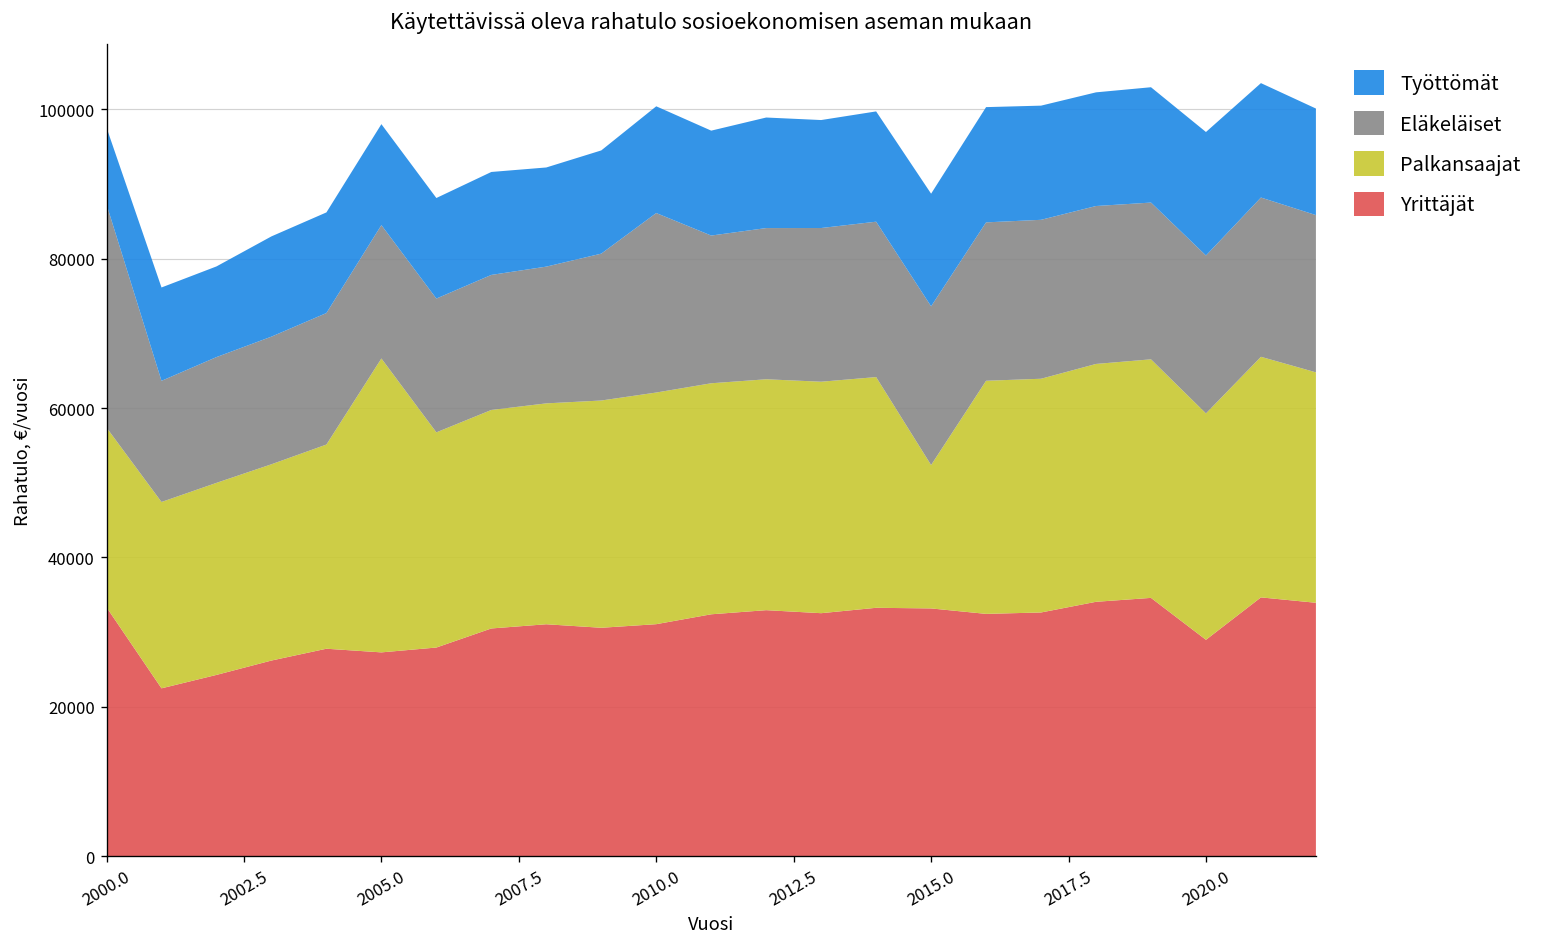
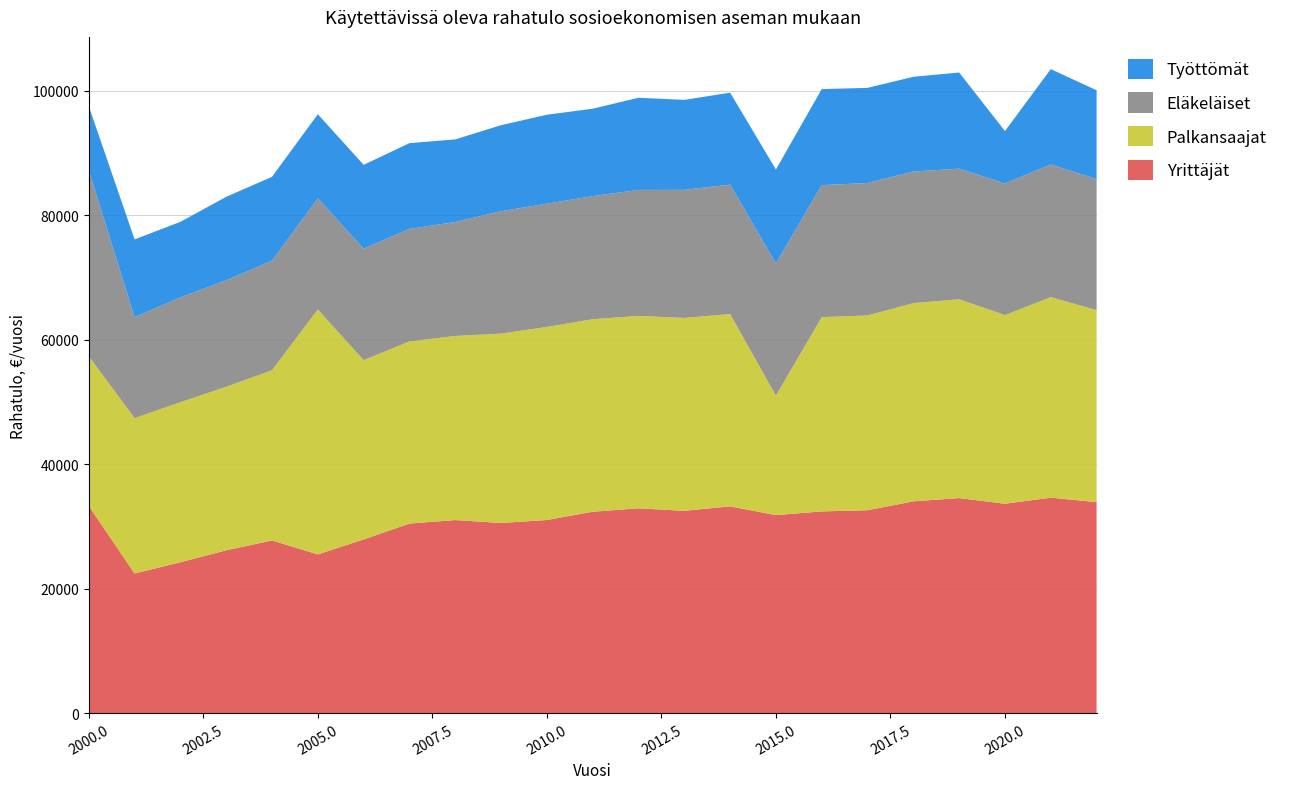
  {
    "Yrittäjät": {
      "2000.0": 33000,
-     "2005.0": 27000,
+     "2005.0": 26000,
      "2010.0": 31000,
-     "2015.0": 33000,
-     "2020.0": 29000
+     "2015.0": 32000,
+     "2020.0": 34000
    },
    "Palkansaajat": {
      "2000.0": 24000,
      "2005.0": 39000,
      "2010.0": 31000,
      "2015.0": 19000,
      "2020.0": 30000
    },
    "Eläkeläiset": {
      "2000.0": 30000,
      "2005.0": 18000,
-     "2010.0": 24000,
+     "2010.0": 20000,
      "2015.0": 21000,
      "2020.0": 21000
    },
    "Työttömät": {
      "2000.0": 10000,
      "2005.0": 14000,
      "2010.0": 14000,
      "2015.0": 15000,
-     "2020.0": 17000
+     "2020.0": 8000
    }
  }
